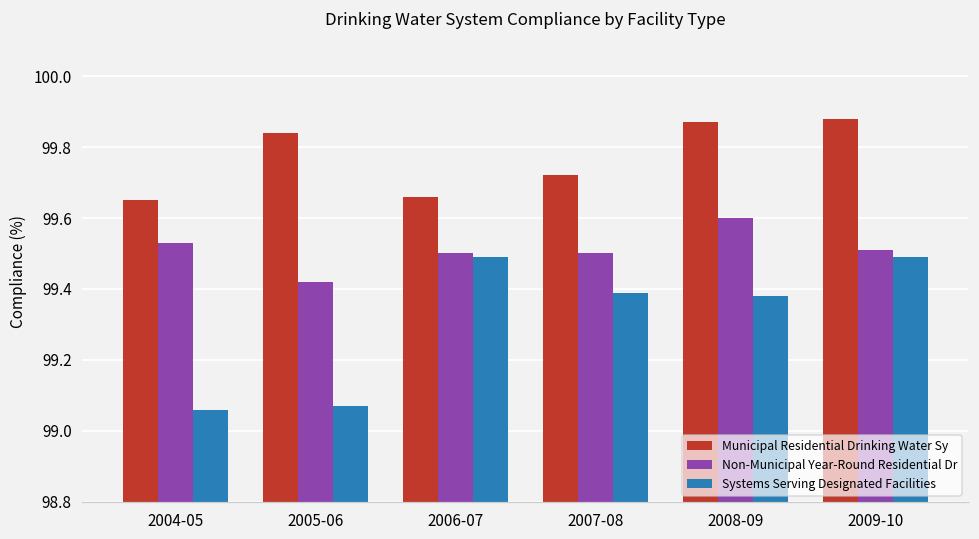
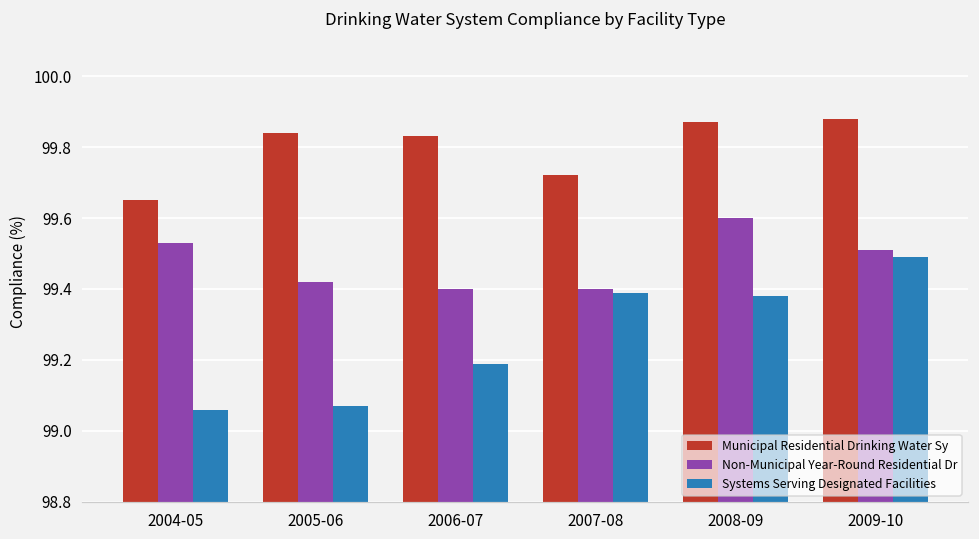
  {
    "Municipal Residential Drinking Water Sy": {
      "2004-05": 99.65,
      "2005-06": 99.84,
-     "2006-07": 99.66,
+     "2006-07": 99.83,
      "2007-08": 99.72,
      "2008-09": 99.87,
      "2009-10": 99.88
    },
    "Non-Municipal Year-Round Residential Dr": {
      "2004-05": 99.53,
      "2005-06": 99.42,
-     "2006-07": 99.5,
-     "2007-08": 99.5,
+     "2006-07": 99.4,
+     "2007-08": 99.4,
      "2008-09": 99.6,
      "2009-10": 99.51
    },
    "Systems Serving Designated Facilities": {
      "2004-05": 99.06,
      "2005-06": 99.07,
-     "2006-07": 99.49,
+     "2006-07": 99.19,
      "2007-08": 99.39,
      "2008-09": 99.38,
      "2009-10": 99.49
    }
  }
